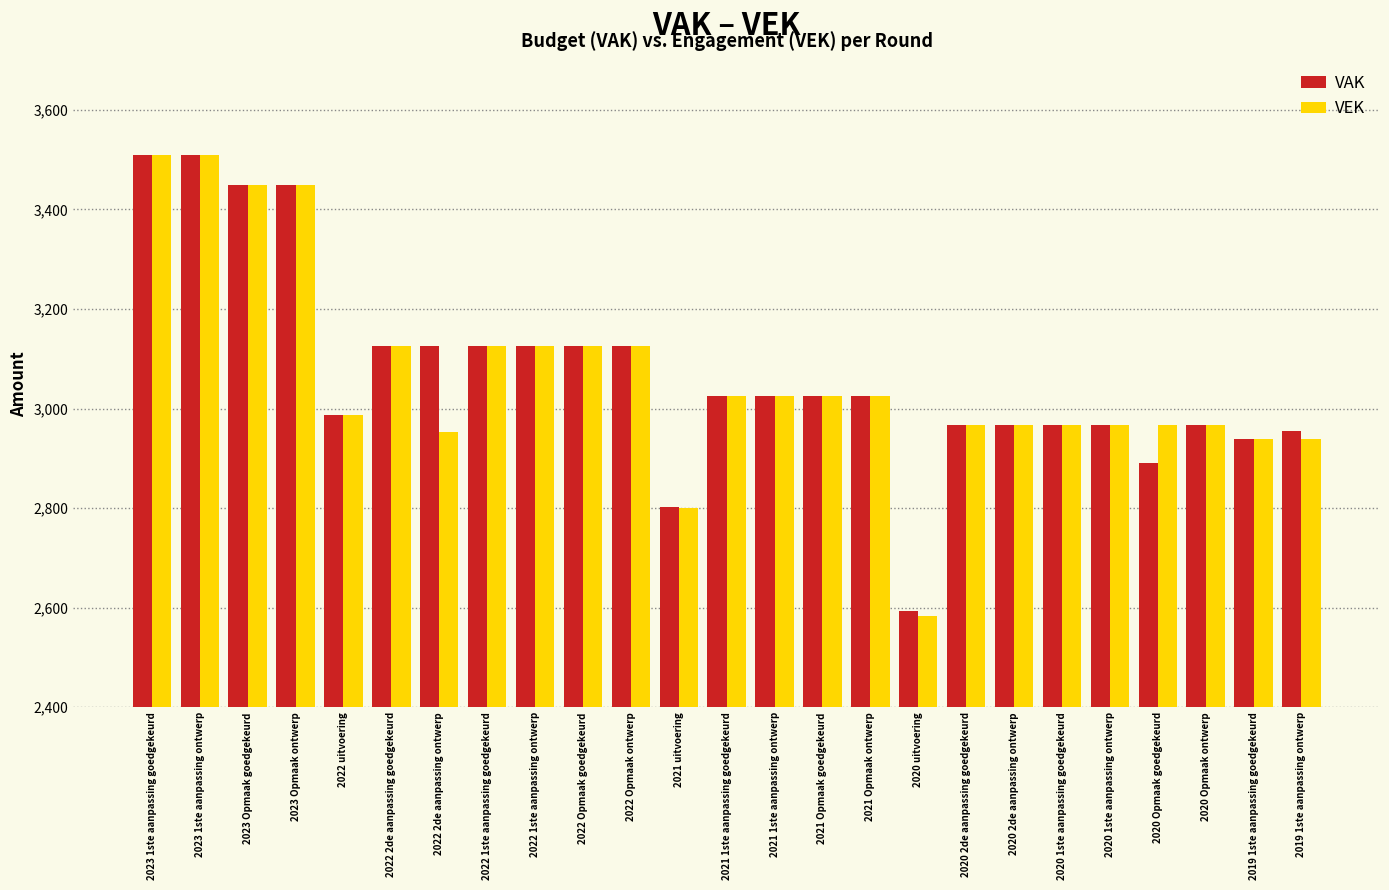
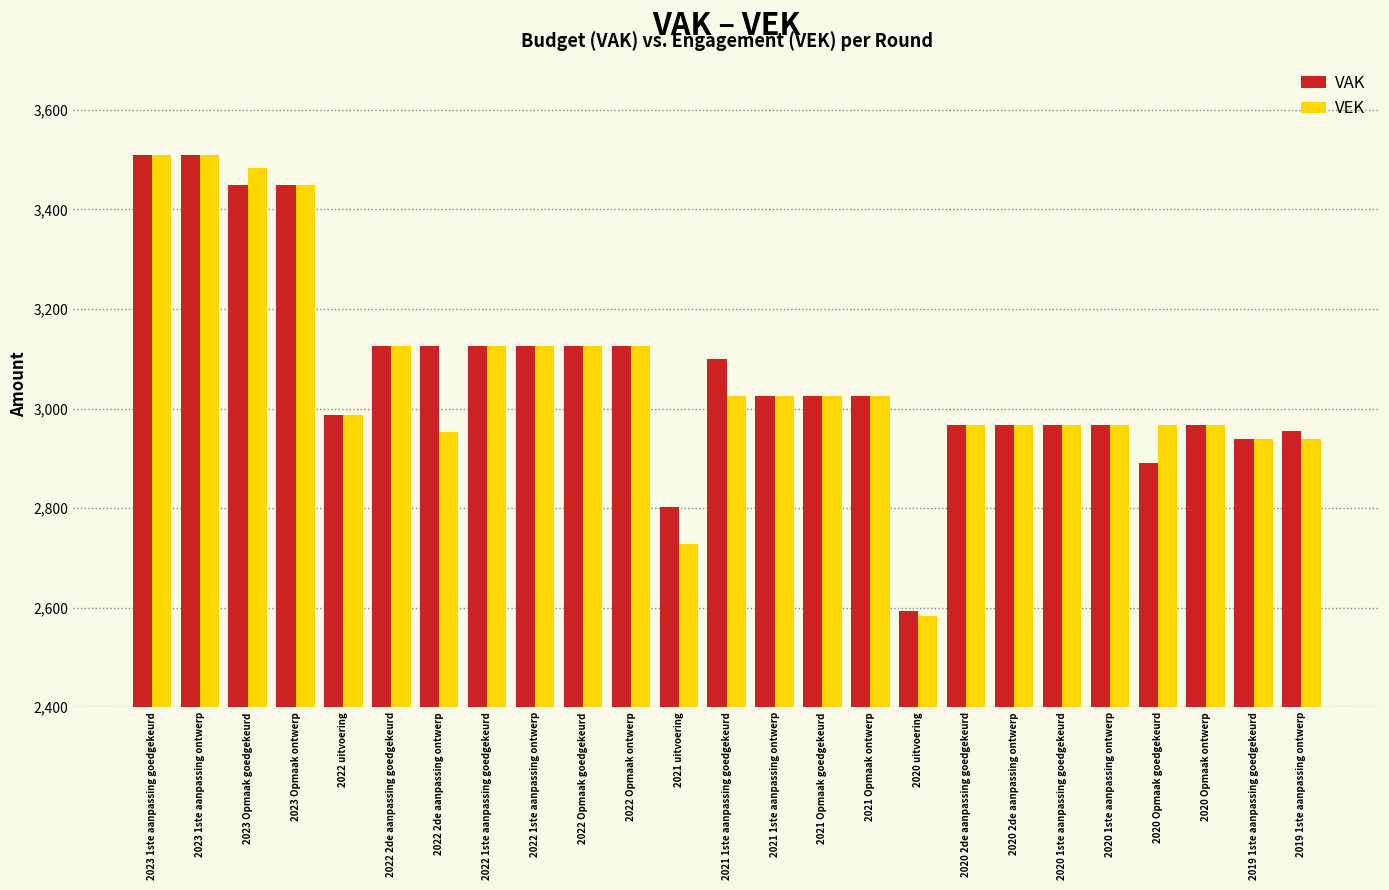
  {
    "VAK": {
      "2023 1ste aanpassing goedgekeurd": "3,510",
      "2023 1ste aanpassing ontwerp": "3,510",
      "2023 Opmaak goedgekeurd": "3,450",
      "2023 Opmaak ontwerp": "3,450",
      "2022 uitvoering": "2,990",
      "2022 2de aanpassing goedgekeurd": "3,130",
      "2022 2de aanpassing ontwerp": "3,130",
      "2022 1ste aanpassing goedgekeurd": "3,130",
      "2022 1ste aanpassing ontwerp": "3,130",
      "2022 Opmaak goedgekeurd": "3,130",
      "2022 Opmaak ontwerp": "3,130",
      "2021 uitvoering": "2,800",
-     "2021 1ste aanpassing goedgekeurd": "3,030",
+     "2021 1ste aanpassing goedgekeurd": "3,100",
      "2021 1ste aanpassing ontwerp": "3,030",
      "2021 Opmaak goedgekeurd": "3,030",
      "2021 Opmaak ontwerp": "3,030",
      "2020 uitvoering": "2,590",
      "2020 2de aanpassing goedgekeurd": "2,970",
      "2020 2de aanpassing ontwerp": "2,970",
      "2020 1ste aanpassing goedgekeurd": "2,970",
      "2020 1ste aanpassing ontwerp": "2,970",
      "2020 Opmaak goedgekeurd": "2,890",
      "2020 Opmaak ontwerp": "2,970",
      "2019 1ste aanpassing goedgekeurd": "2,940",
      "2019 1ste aanpassing ontwerp": "2,960"
    },
    "VEK": {
      "2023 1ste aanpassing goedgekeurd": "3,510",
      "2023 1ste aanpassing ontwerp": "3,510",
-     "2023 Opmaak goedgekeurd": "3,450",
+     "2023 Opmaak goedgekeurd": "3,480",
      "2023 Opmaak ontwerp": "3,450",
      "2022 uitvoering": "2,990",
      "2022 2de aanpassing goedgekeurd": "3,130",
      "2022 2de aanpassing ontwerp": "2,950",
      "2022 1ste aanpassing goedgekeurd": "3,130",
      "2022 1ste aanpassing ontwerp": "3,130",
      "2022 Opmaak goedgekeurd": "3,130",
      "2022 Opmaak ontwerp": "3,130",
-     "2021 uitvoering": "2,800",
+     "2021 uitvoering": "2,730",
      "2021 1ste aanpassing goedgekeurd": "3,030",
      "2021 1ste aanpassing ontwerp": "3,030",
      "2021 Opmaak goedgekeurd": "3,030",
      "2021 Opmaak ontwerp": "3,030",
      "2020 uitvoering": "2,580",
      "2020 2de aanpassing goedgekeurd": "2,970",
      "2020 2de aanpassing ontwerp": "2,970",
      "2020 1ste aanpassing goedgekeurd": "2,970",
      "2020 1ste aanpassing ontwerp": "2,970",
      "2020 Opmaak goedgekeurd": "2,970",
      "2020 Opmaak ontwerp": "2,970",
      "2019 1ste aanpassing goedgekeurd": "2,940",
      "2019 1ste aanpassing ontwerp": "2,940"
    }
  }
